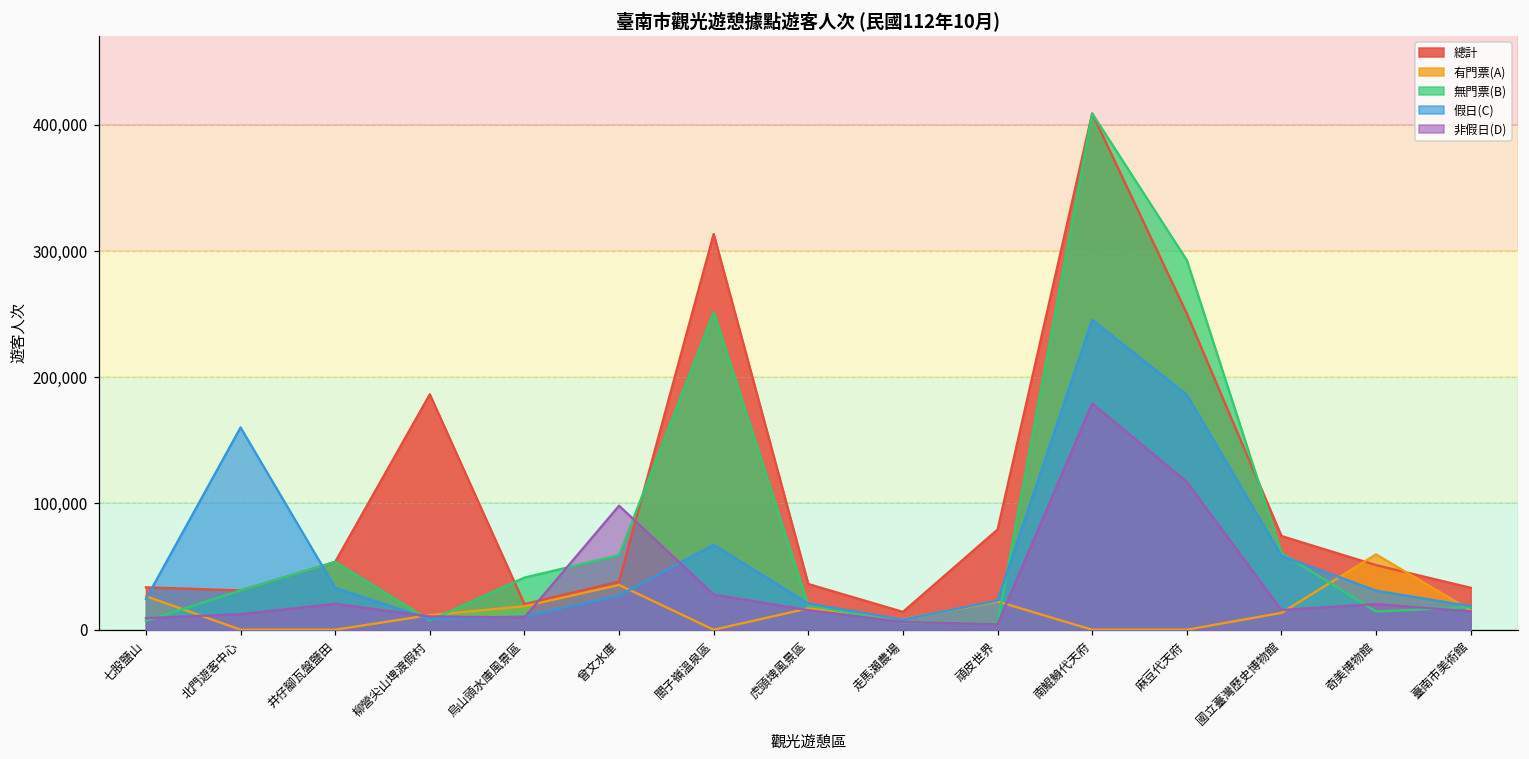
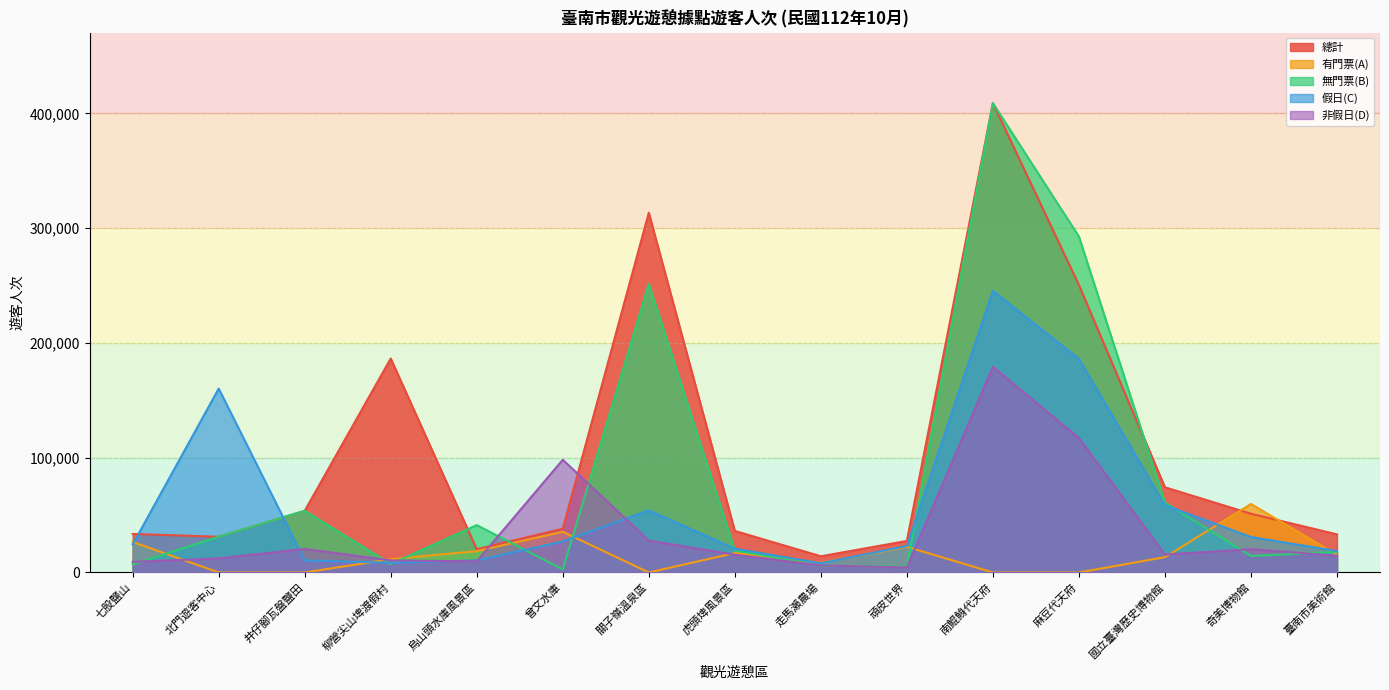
  {
    "總計": {
      "七股鹽山": "34,000",
      "柳營尖山埤渡假村": "186,000",
      "曾文水庫": "38,000",
      "關子嶺溫泉區": "313,000",
      "虎頭埤風景區": "36,000",
      "走馬瀨農場": "14,000",
-     "頑皮世界": "79,000",
+     "頑皮世界": "27,000",
      "麻豆代天府": "251,000",
      "國立臺灣歷史博物館": "74,000",
      "奇美博物館": "51,000",
      "臺南市美術館": "33,000"
    },
    "有門票(A)": {
      "北門遊客中心": "0",
      "井仔腳瓦盤鹽田": "0",
      "曾文水庫": "35,000",
      "關子嶺溫泉區": "0",
      "南鯤鯓代天府": "0",
      "麻豆代天府": "0",
      "國立臺灣歷史博物館": "13,000",
      "奇美博物館": "60,000"
    },
    "無門票(B)": {
      "烏山頭水庫風景區": "41,000",
-     "曾文水庫": "59,000",
+     "曾文水庫": "3,000",
      "關子嶺溫泉區": "252,000",
      "麻豆代天府": "293,000",
      "國立臺灣歷史博物館": "61,000",
      "奇美博物館": "14,000"
    },
    "假日(C)": {
      "北門遊客中心": "160,000",
-     "井仔腳瓦盤鹽田": "33,000",
+     "井仔腳瓦盤鹽田": "11,000",
      "曾文水庫": "27,000",
-     "關子嶺溫泉區": "67,000",
+     "關子嶺溫泉區": "54,000",
      "南鯤鯓代天府": "245,000",
      "麻豆代天府": "186,000",
      "國立臺灣歷史博物館": "59,000",
      "奇美博物館": "31,000"
    },
    "非假日(D)": {
      "北門遊客中心": "12,000",
      "井仔腳瓦盤鹽田": "21,000",
      "曾文水庫": "98,000",
      "關子嶺溫泉區": "28,000",
      "南鯤鯓代天府": "179,000",
      "麻豆代天府": "117,000",
      "國立臺灣歷史博物館": "16,000",
      "奇美博物館": "20,000"
    }
  }
